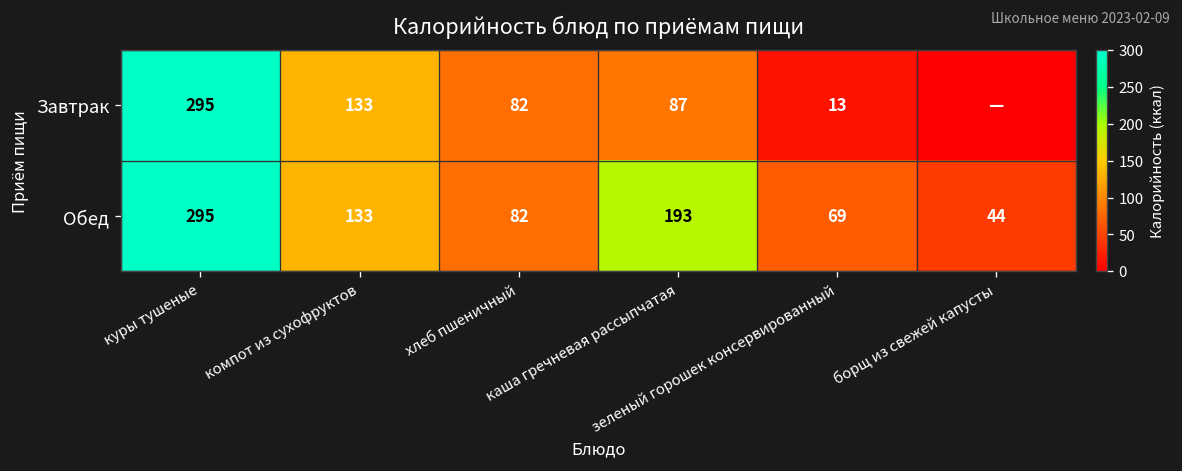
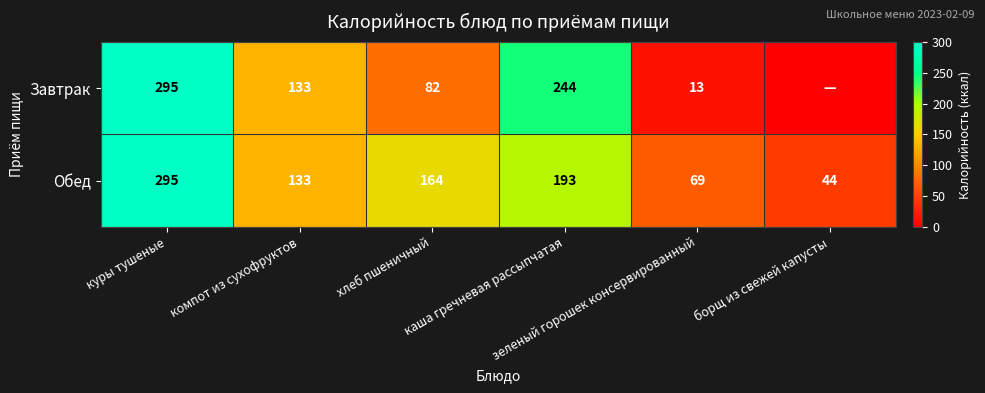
  {
    "Завтрак": {
      "куры тушеные": 295,
      "компот из сухофруктов": 133,
      "хлеб пшеничный": 82,
-     "каша гречневая рассыпчатая": 87,
+     "каша гречневая рассыпчатая": 244,
      "зеленый горошек консервированный": 13
    },
    "Обед": {
      "куры тушеные": 295,
      "компот из сухофруктов": 133,
-     "хлеб пшеничный": 82,
+     "хлеб пшеничный": 164,
      "каша гречневая рассыпчатая": 193,
      "зеленый горошек консервированный": 69,
      "борщ из свежей капусты": 44
    }
  }
